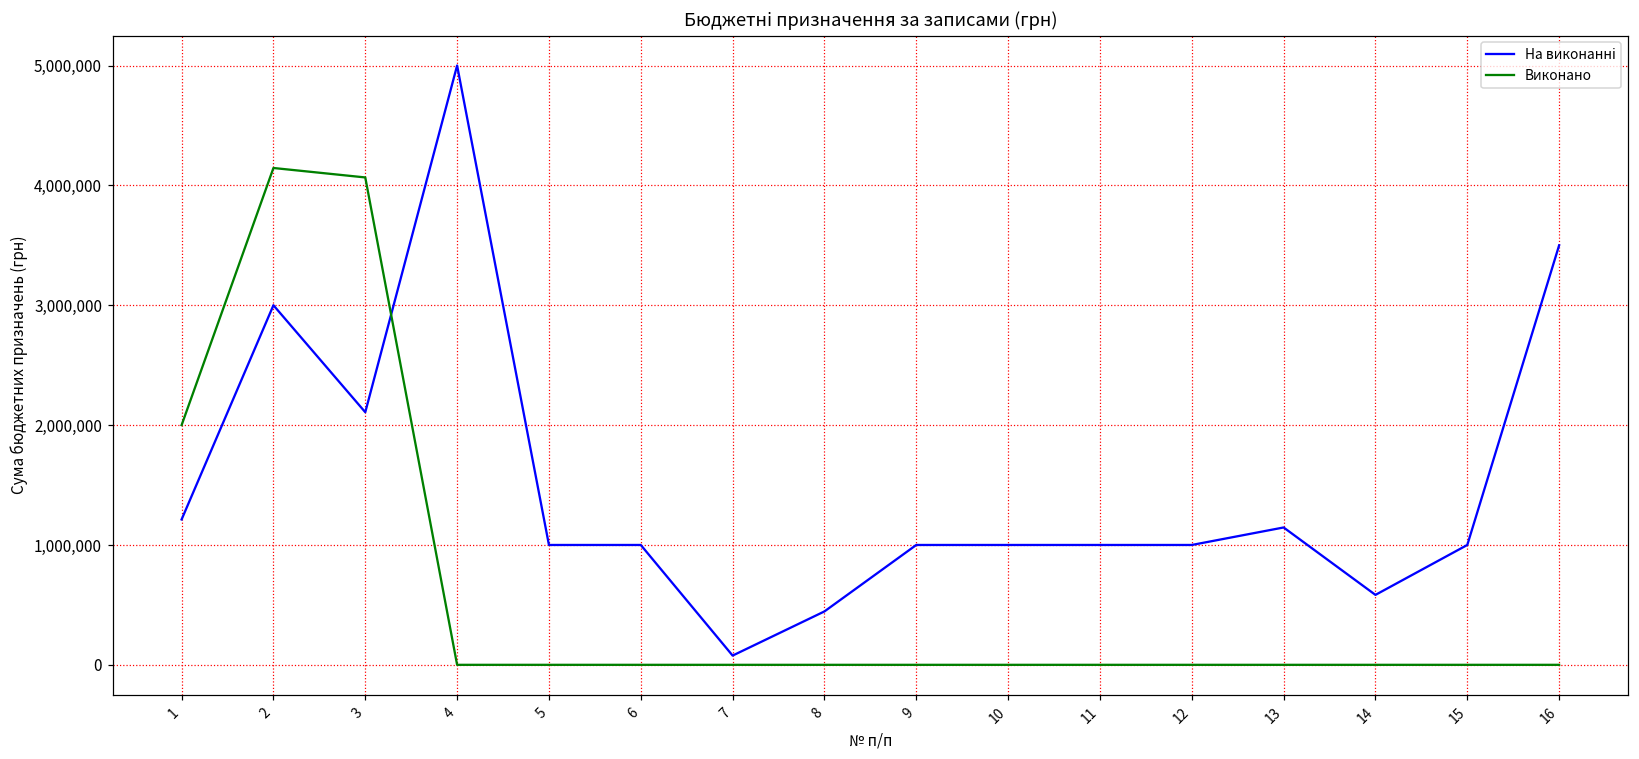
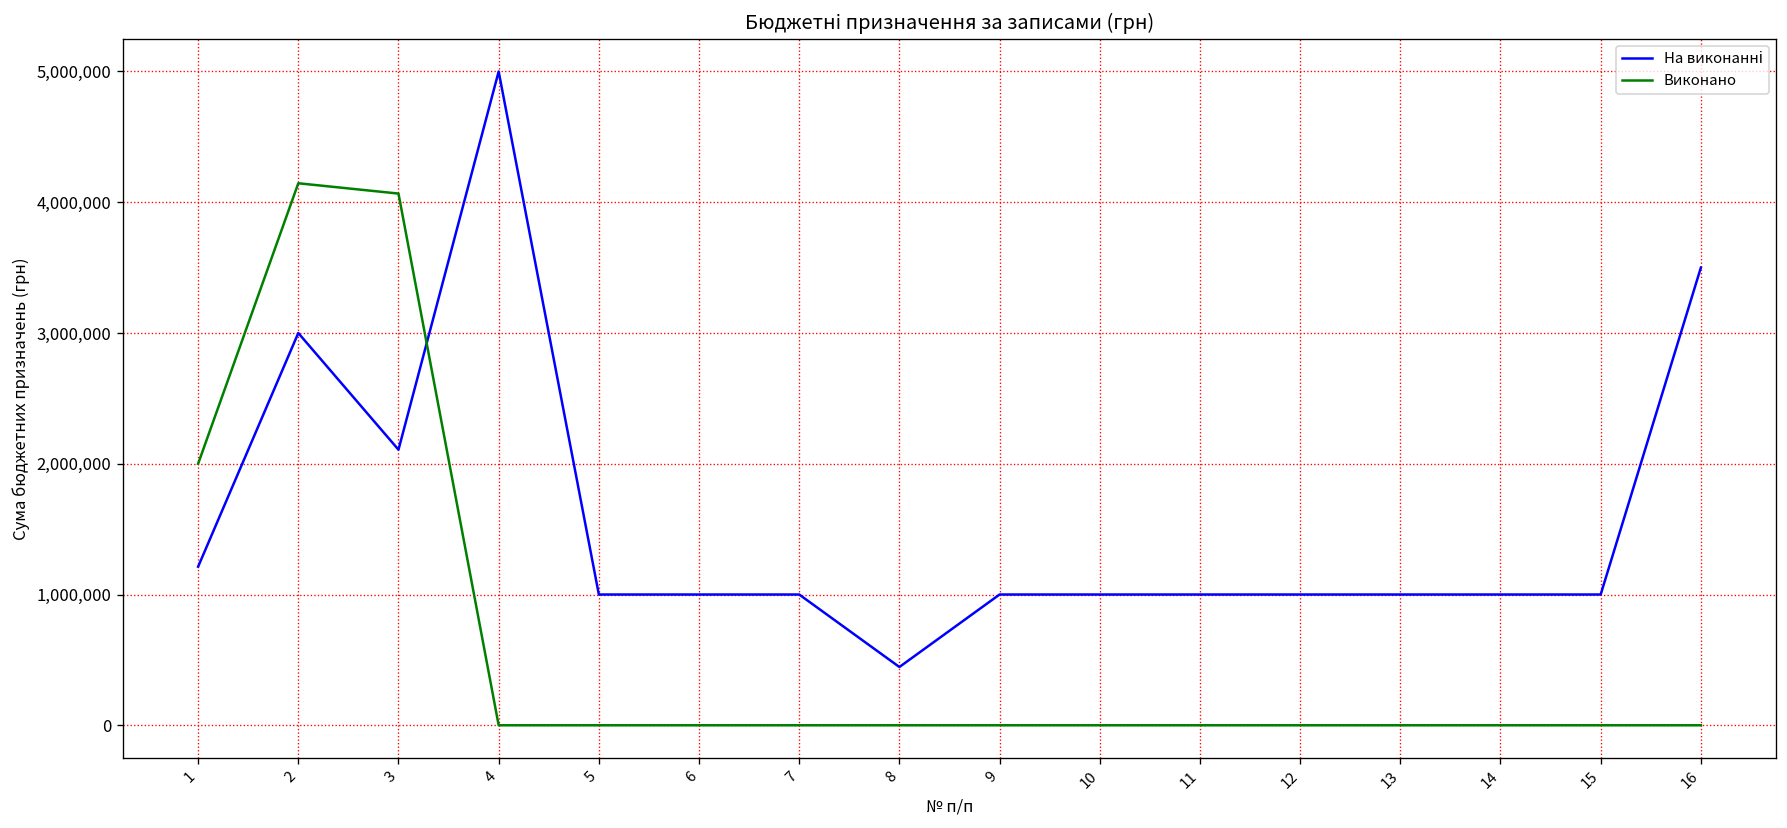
  {
    "На виконанні": {
      "1": "1,210,000",
      "2": "3,000,000",
      "3": "2,110,000",
      "4": "5,000,000",
      "5": "1,000,000",
      "6": "1,000,000",
-     "7": "80,000",
+     "7": "1,000,000",
      "8": "450,000",
      "9": "1,000,000",
      "10": "1,000,000",
      "11": "1,000,000",
      "12": "1,000,000",
-     "13": "1,150,000",
-     "14": "580,000",
+     "13": "1,000,000",
+     "14": "1,000,000",
      "15": "1,000,000",
      "16": "3,500,000"
    },
    "Виконано": {
      "1": "2,000,000",
      "2": "4,150,000",
      "3": "4,070,000",
      "4": "0",
      "5": "0",
      "6": "0",
      "7": "0",
      "8": "0",
      "9": "0",
      "10": "0",
      "11": "0",
      "12": "0",
      "13": "0",
      "14": "0",
      "15": "0",
      "16": "0"
    }
  }
